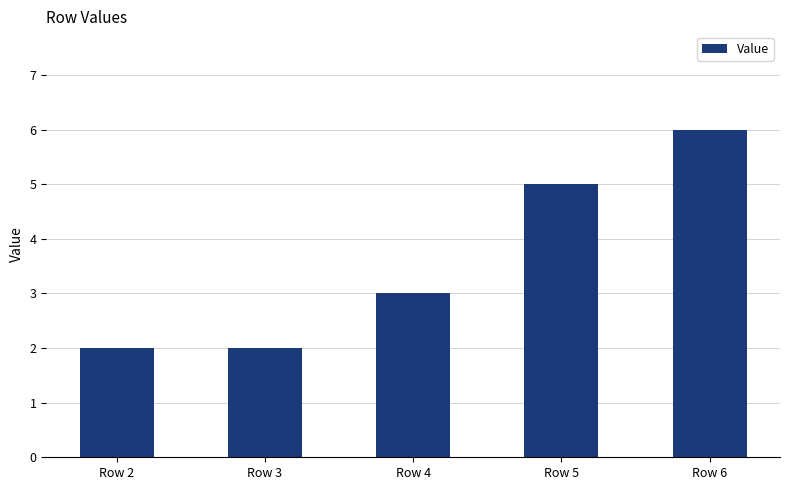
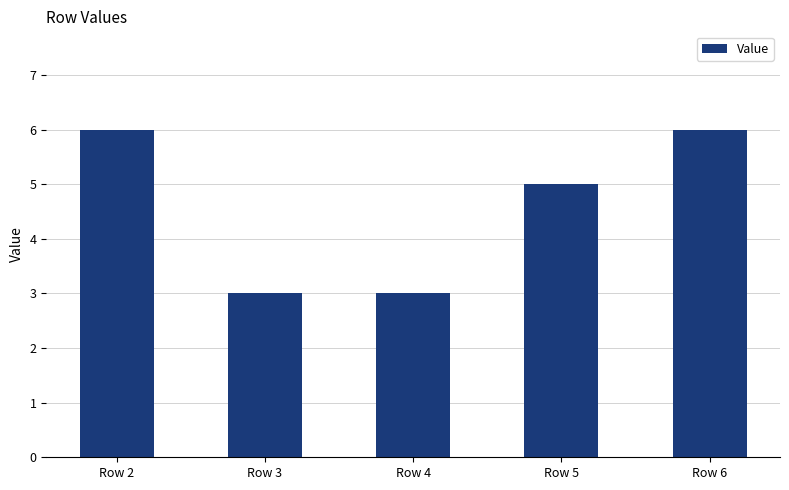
  {
-   "Row 2": 2,
-   "Row 3": 2,
+   "Row 2": 6,
+   "Row 3": 3,
    "Row 4": 3,
    "Row 5": 5,
    "Row 6": 6
  }
